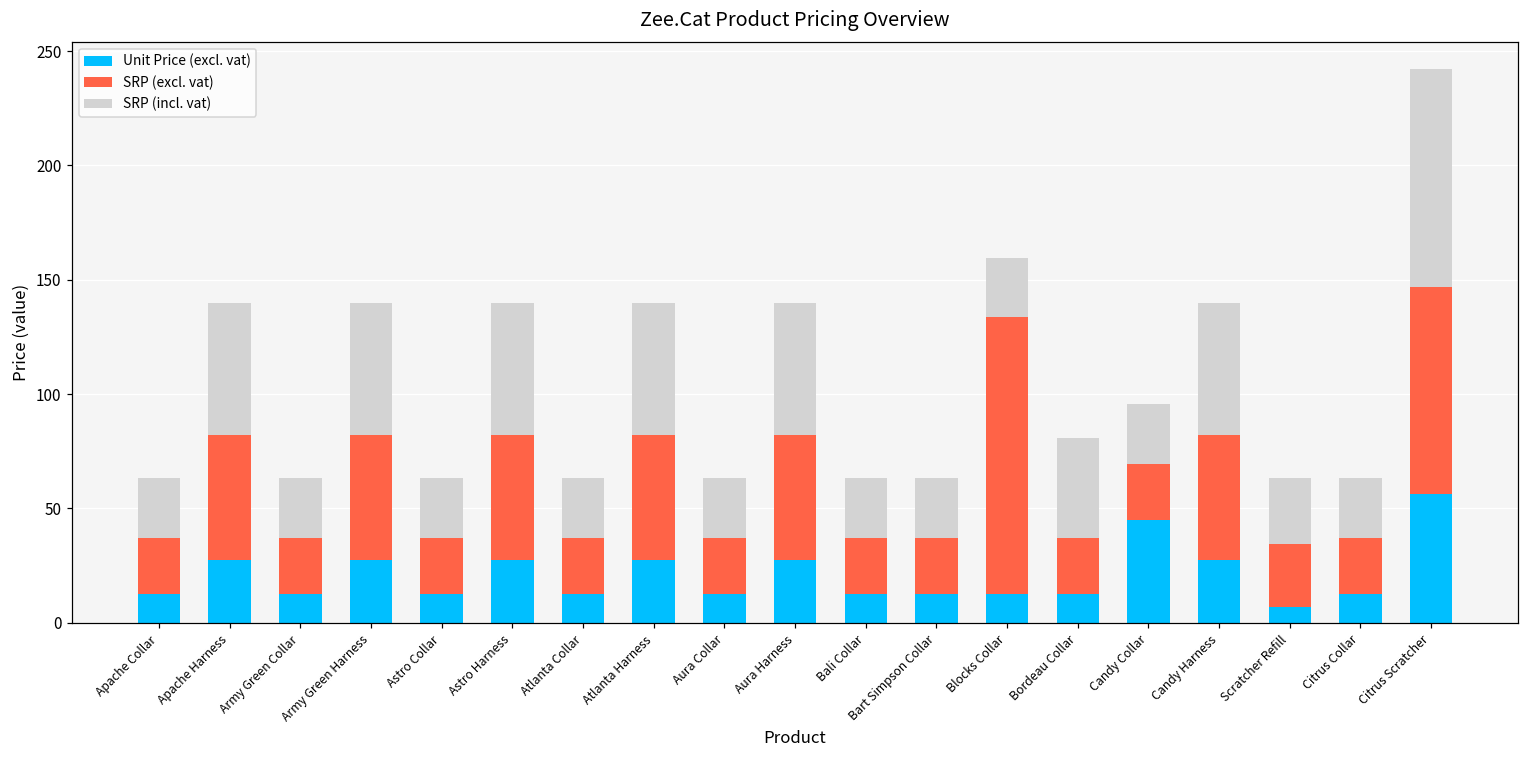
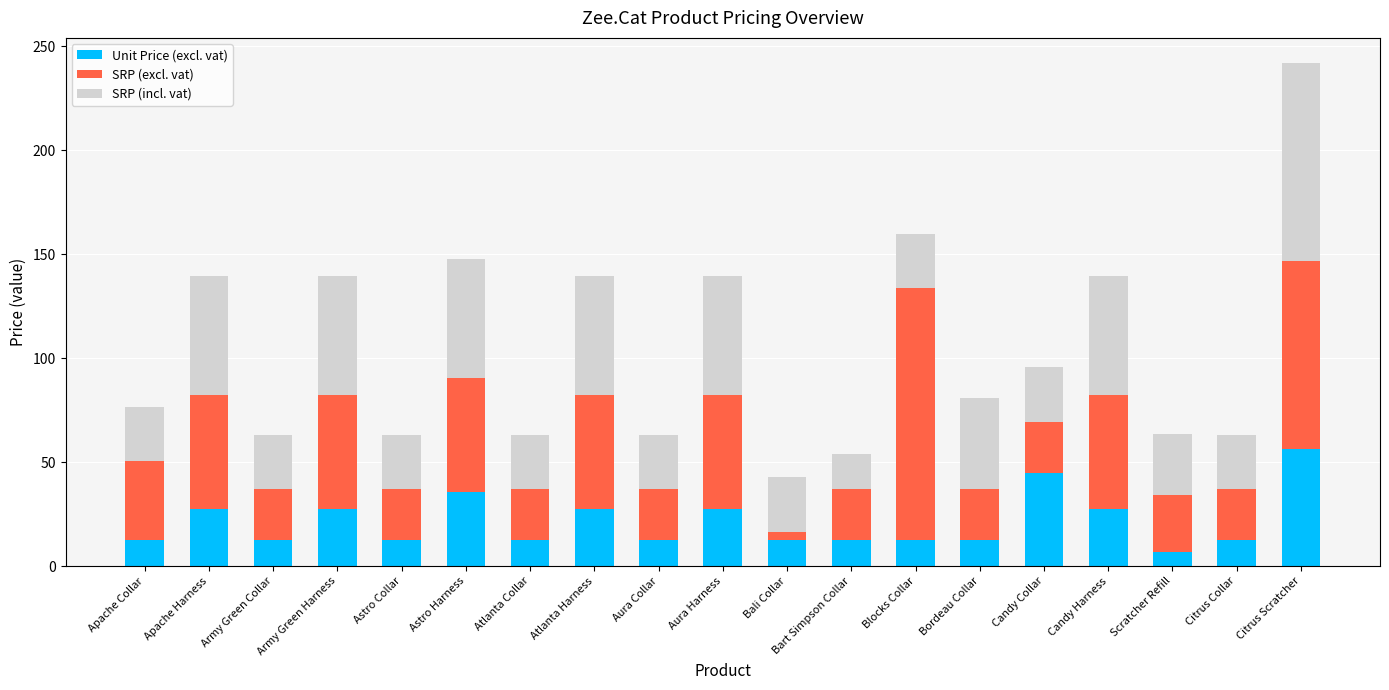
  {
    "Unit Price (excl. vat)": {
      "Apache Collar": 13,
      "Apache Harness": 28,
      "Army Green Collar": 13,
      "Army Green Harness": 28,
      "Astro Collar": 13,
-     "Astro Harness": 28,
+     "Astro Harness": 36,
      "Atlanta Collar": 13,
      "Atlanta Harness": 28,
      "Aura Collar": 13,
      "Aura Harness": 28,
      "Bali Collar": 13,
      "Bart Simpson Collar": 13,
      "Blocks Collar": 13,
      "Bordeau Collar": 13,
      "Candy Collar": 45,
      "Candy Harness": 28,
      "Scratcher Refill": 7,
      "Citrus Collar": 13,
      "Citrus Scratcher": 57
    },
    "SRP (excl. vat)": {
-     "Apache Collar": 25,
+     "Apache Collar": 38,
      "Apache Harness": 55,
      "Army Green Collar": 25,
      "Army Green Harness": 55,
      "Astro Collar": 25,
      "Astro Harness": 55,
      "Atlanta Collar": 25,
      "Atlanta Harness": 55,
      "Aura Collar": 25,
      "Aura Harness": 55,
-     "Bali Collar": 25,
+     "Bali Collar": 4,
      "Bart Simpson Collar": 25,
      "Blocks Collar": 121,
      "Bordeau Collar": 25,
      "Candy Collar": 25,
      "Candy Harness": 55,
      "Scratcher Refill": 28,
      "Citrus Collar": 25,
      "Citrus Scratcher": 90
    },
    "SRP (incl. vat)": {
      "Apache Collar": 26,
      "Apache Harness": 58,
      "Army Green Collar": 26,
      "Army Green Harness": 58,
      "Astro Collar": 26,
      "Astro Harness": 58,
      "Atlanta Collar": 26,
      "Atlanta Harness": 58,
      "Aura Collar": 26,
      "Aura Harness": 58,
      "Bali Collar": 26,
-     "Bart Simpson Collar": 26,
+     "Bart Simpson Collar": 17,
      "Blocks Collar": 26,
      "Bordeau Collar": 44,
      "Candy Collar": 26,
      "Candy Harness": 58,
      "Scratcher Refill": 29,
      "Citrus Collar": 26,
      "Citrus Scratcher": 95
    }
  }
